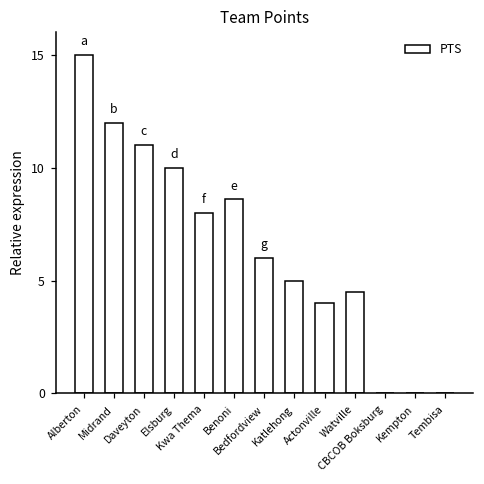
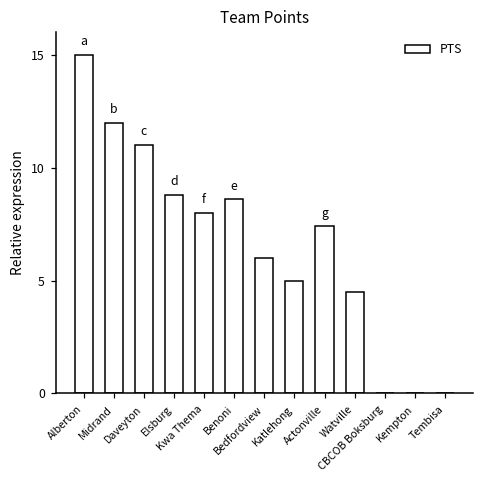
  {
    "Alberton": 15.0,
    "Midrand": 12.0,
    "Daveyton": 11.0,
-   "Elsburg": 10.0,
+   "Elsburg": 8.8,
    "Kwa Thema": 8.0,
    "Benoni": 8.6,
    "Bedfordview": 6.0,
    "Katlehong": 5.0,
-   "Actonville": 4.0,
+   "Actonville": 7.4,
    "Watville": 4.5,
    "CBCOB Boksburg": 0.0,
    "Kempton": 0.0,
    "Tembisa": 0.0
  }
